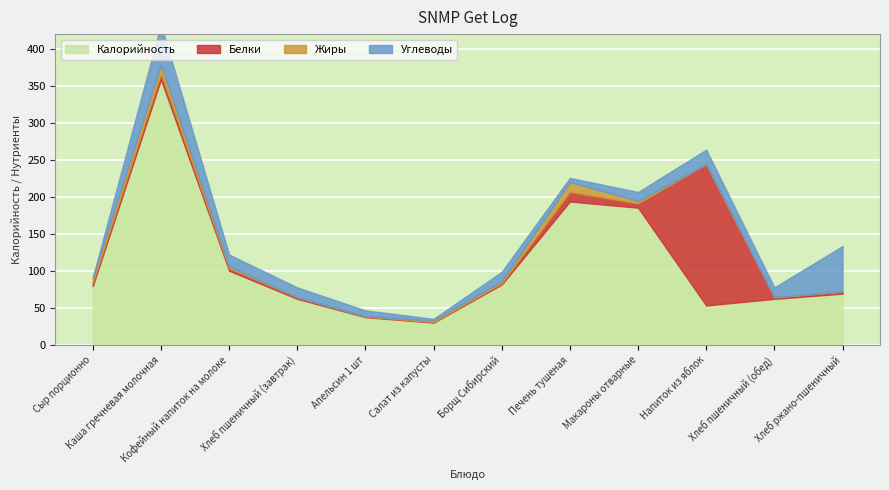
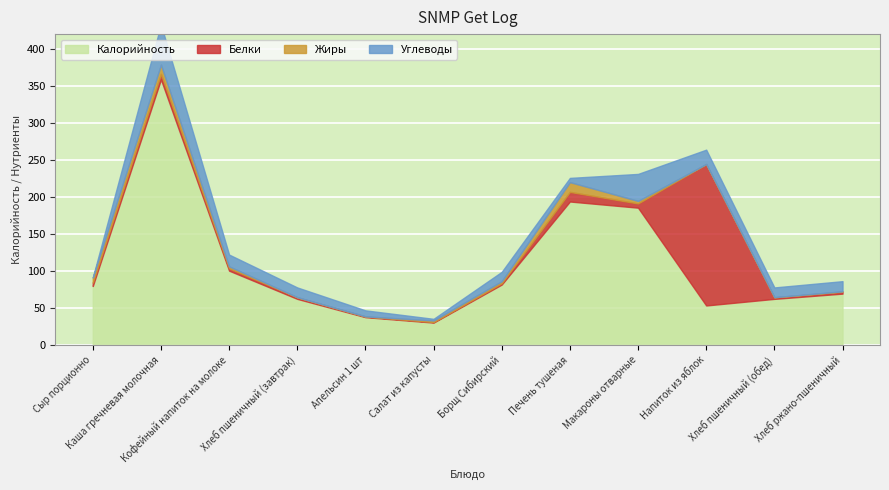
  {
    "Калорийность": {
      "Сыр порционно": 80,
      "Каша гречневая молочная": 360,
      "Печень тушеная": 190,
      "Макароны отварные": 190,
      "Напиток из яблок": 50
    },
    "Белки": {
      "Сыр порционно": 0,
      "Каша гречневая молочная": 10,
      "Печень тушеная": 10,
      "Макароны отварные": 10
    },
    "Жиры": {
      "Каша гречневая молочная": 10,
      "Печень тушеная": 10,
      "Макароны отварные": 0
    },
    "Углеводы": {
      "Кофейный напиток на молоке": 20,
      "Хлеб пшеничный (завтрак)": 10,
      "Апельсин 1 шт": 10,
      "Борщ Сибирский": 10,
      "Печень тушеная": 10,
-     "Макароны отварные": 10,
+     "Макароны отварные": 40,
      "Напиток из яблок": 20,
      "Хлеб пшеничный (обед)": 10,
-     "Хлеб ржано-пшеничный": 60
+     "Хлеб ржано-пшеничный": 10
    }
  }
